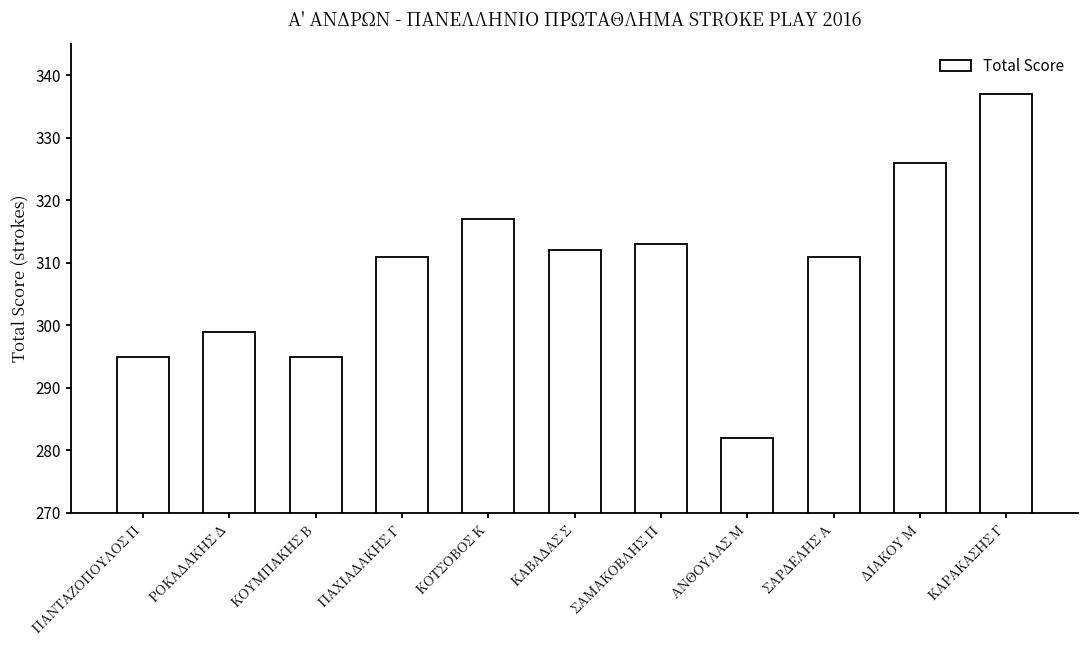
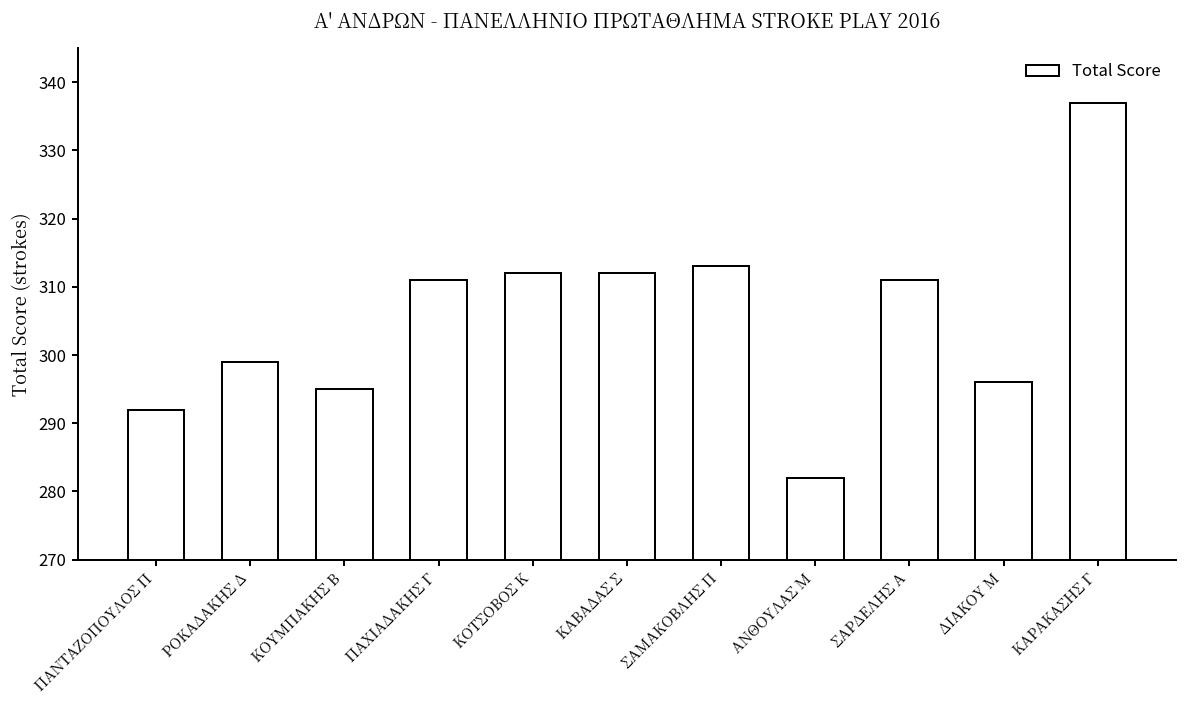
  {
-   "ΠΑΝΤΑΖΟΠΟΥΛΟΣ Π": 295,
+   "ΠΑΝΤΑΖΟΠΟΥΛΟΣ Π": 292,
    "ΡΟΚΑΔΑΚΗΣ Δ": 299,
    "ΚΟΥΜΠΑΚΗΣ Β": 295,
    "ΠΑΧΙΑΔΑΚΗΣ Γ": 311,
-   "ΚΟΤΣΟΒΟΣ Κ": 317,
+   "ΚΟΤΣΟΒΟΣ Κ": 312,
    "ΚΑΒΑΔΑΣ Σ": 312,
    "ΣΑΜΑΚΟΒΛΗΣ Π": 313,
    "ΑΝΘΟΥΛΑΣ Μ": 282,
    "ΣΑΡΔΕΛΗΣ Α": 311,
-   "ΔΙΑΚΟΥ Μ": 326,
+   "ΔΙΑΚΟΥ Μ": 296,
    "ΚΑΡΑΚΑΣΗΣ Γ": 337
  }
